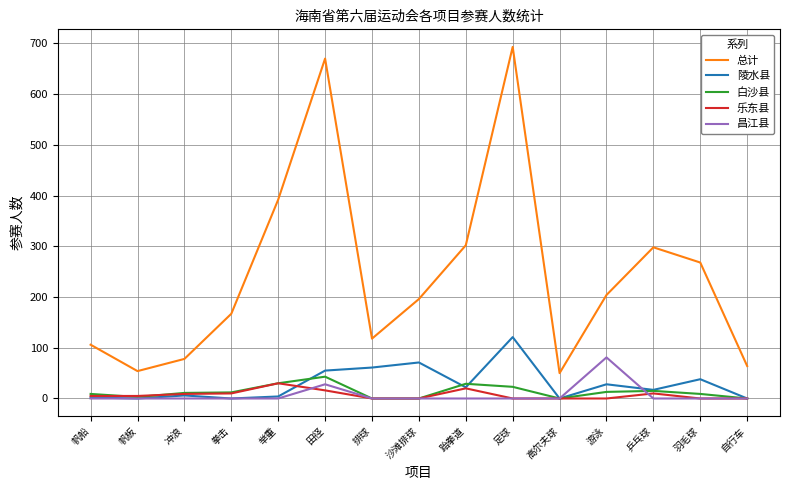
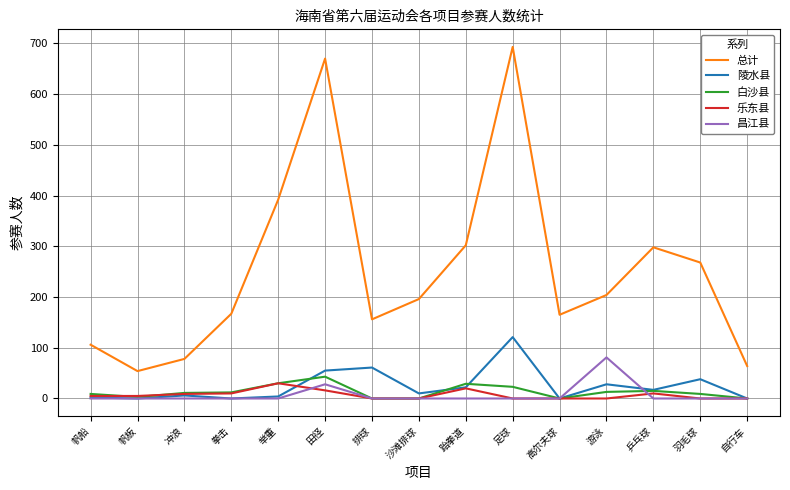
  {
    "总计": {
      "帆船": 110,
      "帆板": 50,
      "冲浪": 80,
      "拳击": 170,
      "举重": 390,
      "田径": 670,
-     "排球": 120,
+     "排球": 160,
      "沙滩排球": 200,
      "跆拳道": 300,
      "足球": 690,
-     "高尔夫球": 50,
+     "高尔夫球": 170,
      "游泳": 200,
      "乒乓球": 300,
      "羽毛球": 270,
      "自行车": 60
    },
    "陵水县": {
      "田径": 60,
      "排球": 60,
-     "沙滩排球": 70,
+     "沙滩排球": 10,
      "足球": 120,
      "游泳": 30,
      "羽毛球": 40
    },
    "白沙县": {
      "田径": 40,
      "跆拳道": 30,
      "足球": 20,
      "游泳": 10,
      "羽毛球": 10
    },
    "乐东县": {
      "田径": 20,
      "游泳": 0
    },
    "昌江县": {
      "冲浪": 0,
      "田径": 30,
      "跆拳道": 0,
      "游泳": 80,
      "乒乓球": 0
    }
  }
